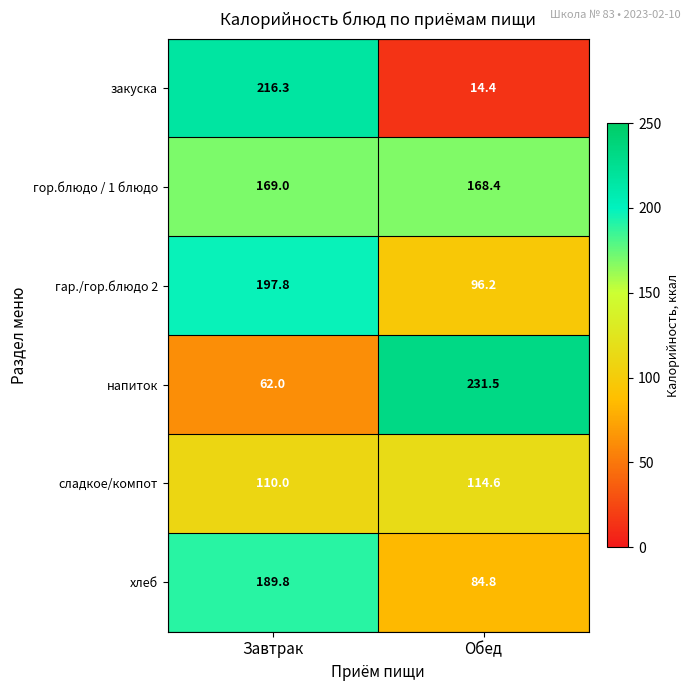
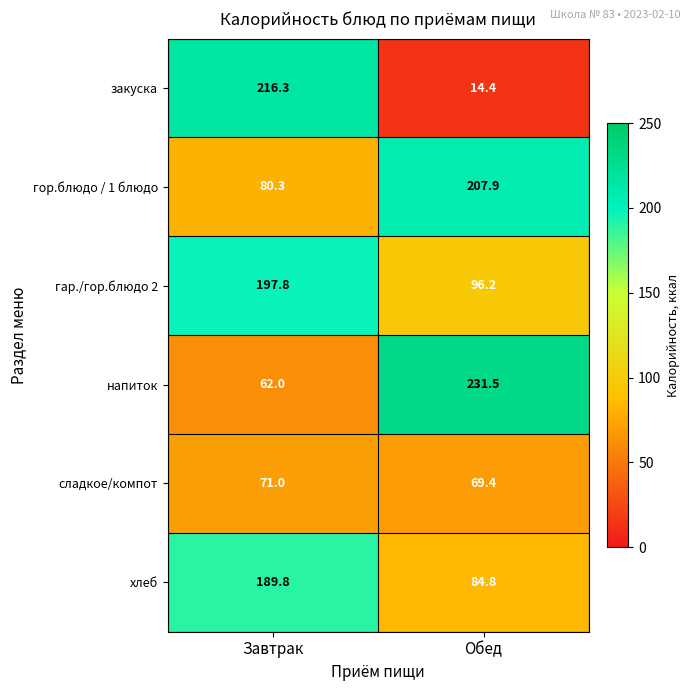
  {
    "закуска": {
      "Завтрак": 216.3,
      "Обед": 14.4
    },
    "гор.блюдо / 1 блюдо": {
-     "Завтрак": 169.0,
-     "Обед": 168.4
+     "Завтрак": 80.3,
+     "Обед": 207.9
    },
    "гар./гор.блюдо 2": {
      "Завтрак": 197.8,
      "Обед": 96.2
    },
    "напиток": {
      "Завтрак": 62.0,
      "Обед": 231.5
    },
    "сладкое/компот": {
-     "Завтрак": 110.0,
-     "Обед": 114.6
+     "Завтрак": 71.0,
+     "Обед": 69.4
    },
    "хлеб": {
      "Завтрак": 189.8,
      "Обед": 84.8
    }
  }
